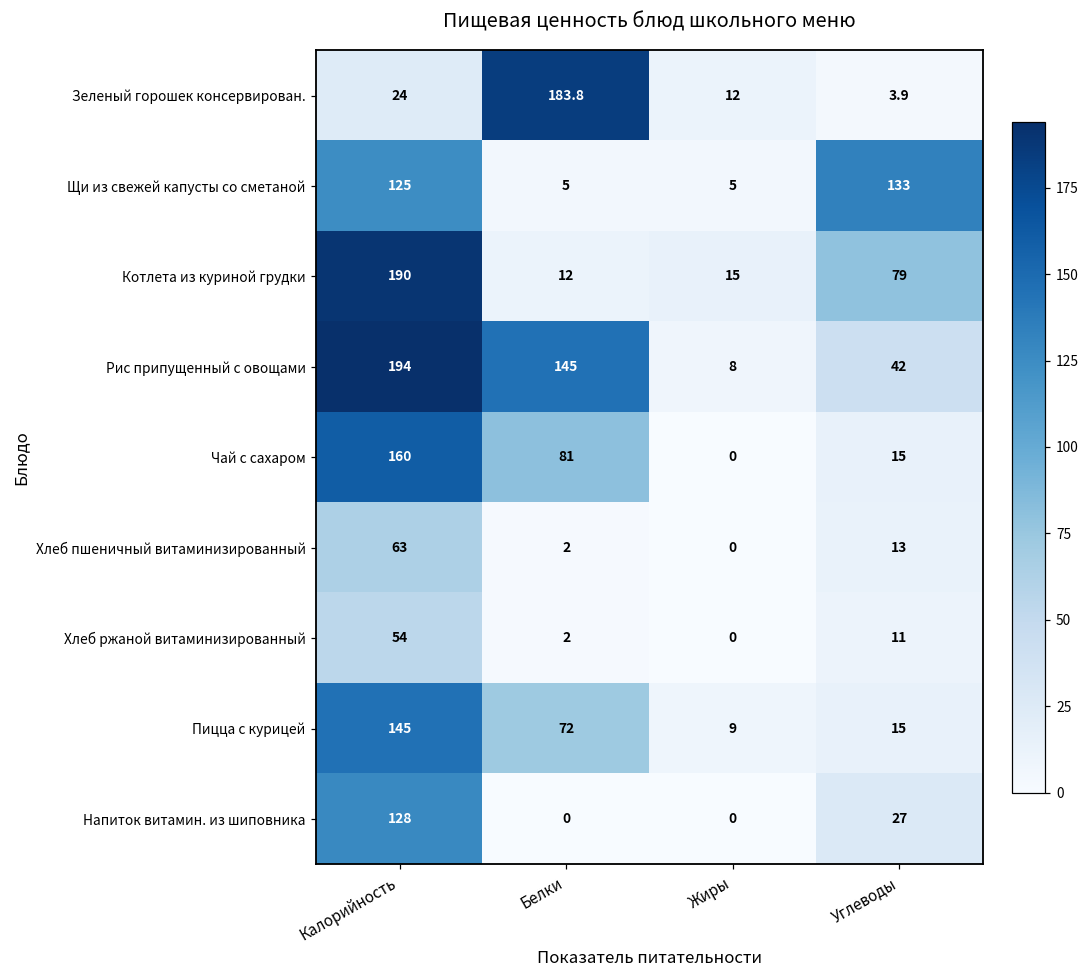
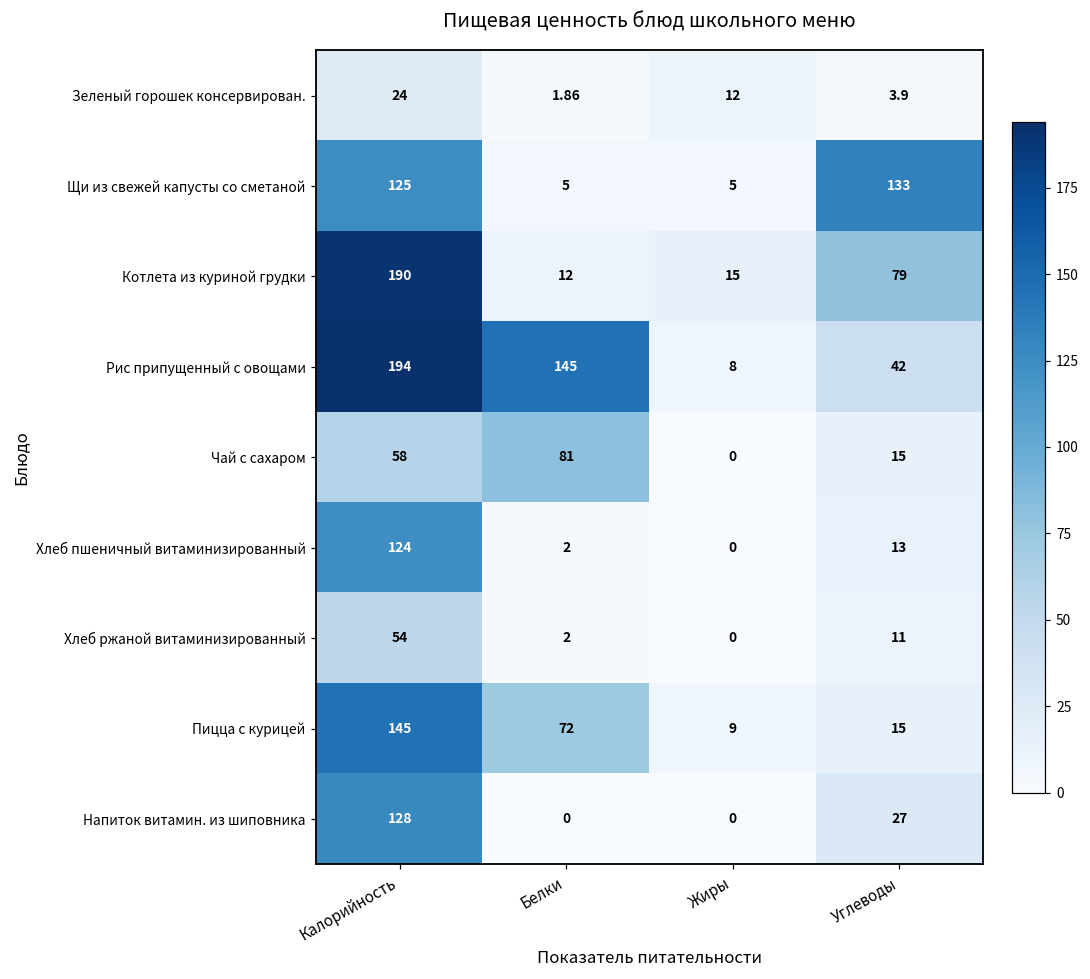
  {
    "Зеленый горошек консервирован.": {
      "Калорийность": 24,
-     "Белки": 183.8,
+     "Белки": 1.86,
      "Жиры": 12,
      "Углеводы": 3.9
    },
    "Щи из свежей капусты со сметаной": {
      "Калорийность": 125,
      "Белки": 5,
      "Жиры": 5,
      "Углеводы": 133
    },
    "Котлета из куриной грудки": {
      "Калорийность": 190,
      "Белки": 12,
      "Жиры": 15,
      "Углеводы": 79
    },
    "Рис припущенный с овощами": {
      "Калорийность": 194,
      "Белки": 145,
      "Жиры": 8,
      "Углеводы": 42
    },
    "Чай с сахаром": {
-     "Калорийность": 160,
+     "Калорийность": 58,
      "Белки": 81,
      "Жиры": 0,
      "Углеводы": 15
    },
    "Хлеб пшеничный витаминизированный": {
-     "Калорийность": 63,
+     "Калорийность": 124,
      "Белки": 2,
      "Жиры": 0,
      "Углеводы": 13
    },
    "Хлеб ржаной витаминизированный": {
      "Калорийность": 54,
      "Белки": 2,
      "Жиры": 0,
      "Углеводы": 11
    },
    "Пицца с курицей": {
      "Калорийность": 145,
      "Белки": 72,
      "Жиры": 9,
      "Углеводы": 15
    },
    "Напиток витамин. из шиповника": {
      "Калорийность": 128,
      "Белки": 0,
      "Жиры": 0,
      "Углеводы": 27
    }
  }
